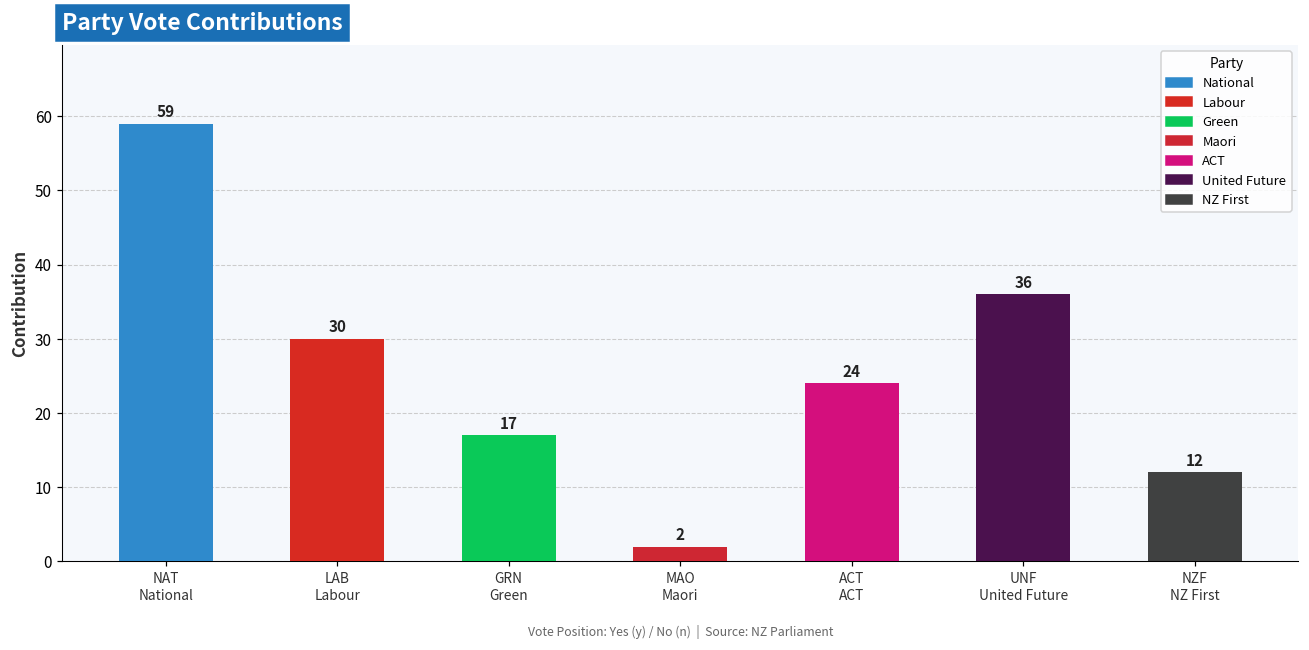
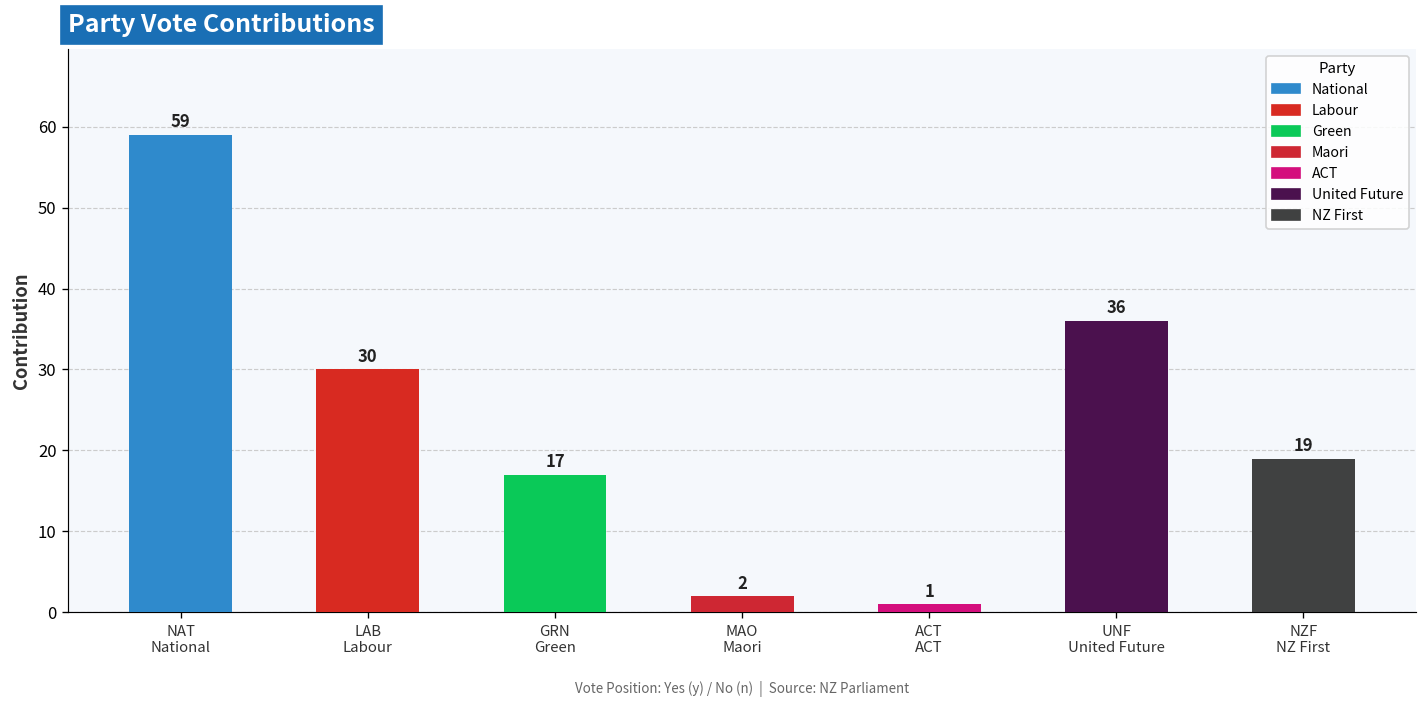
  {
    "NAT National": 59,
    "LAB Labour": 30,
    "GRN Green": 17,
    "MAO Maori": 2,
-   "ACT ACT": 24,
+   "ACT ACT": 1,
    "UNF United Future": 36,
-   "NZF NZ First": 12
+   "NZF NZ First": 19
  }
